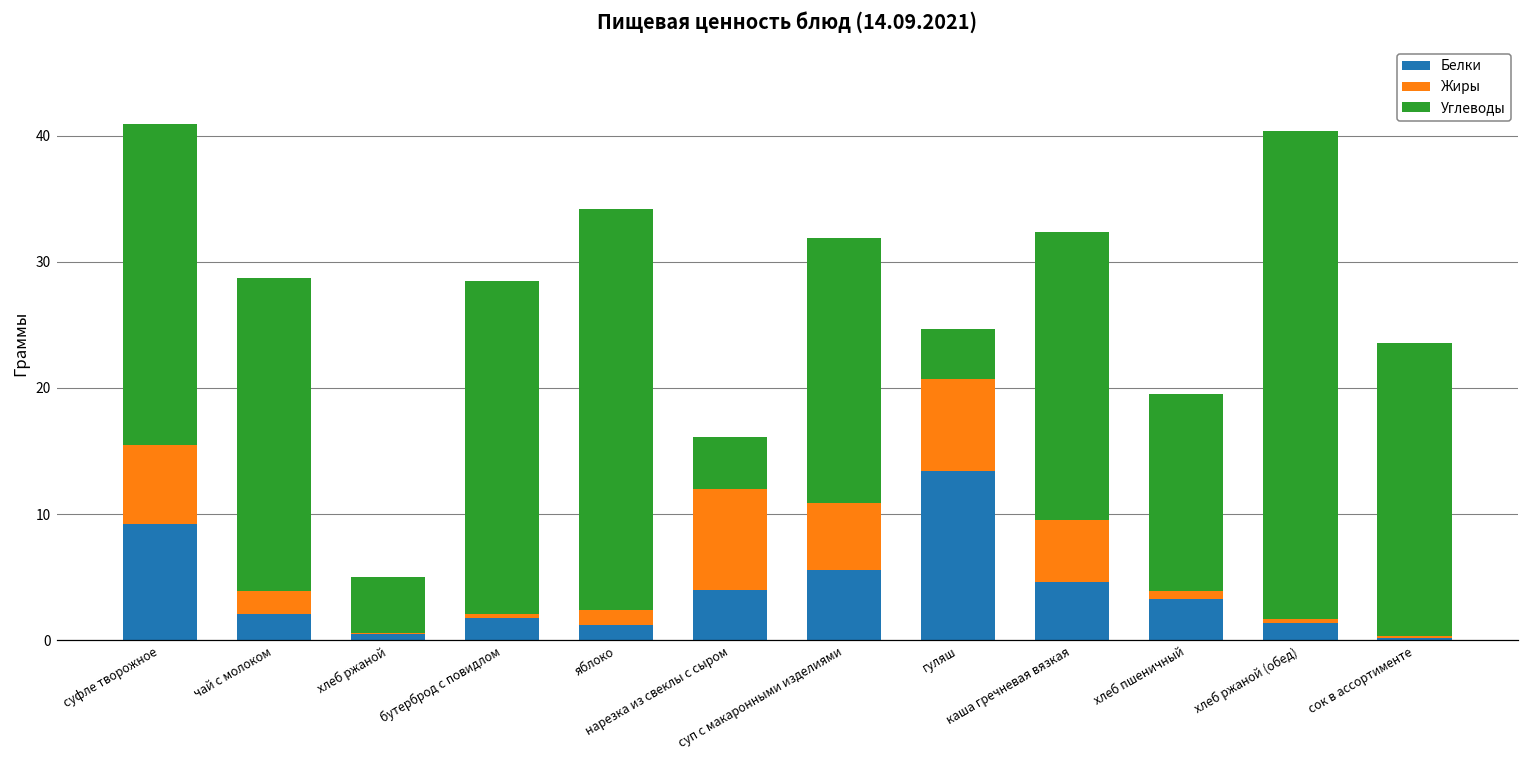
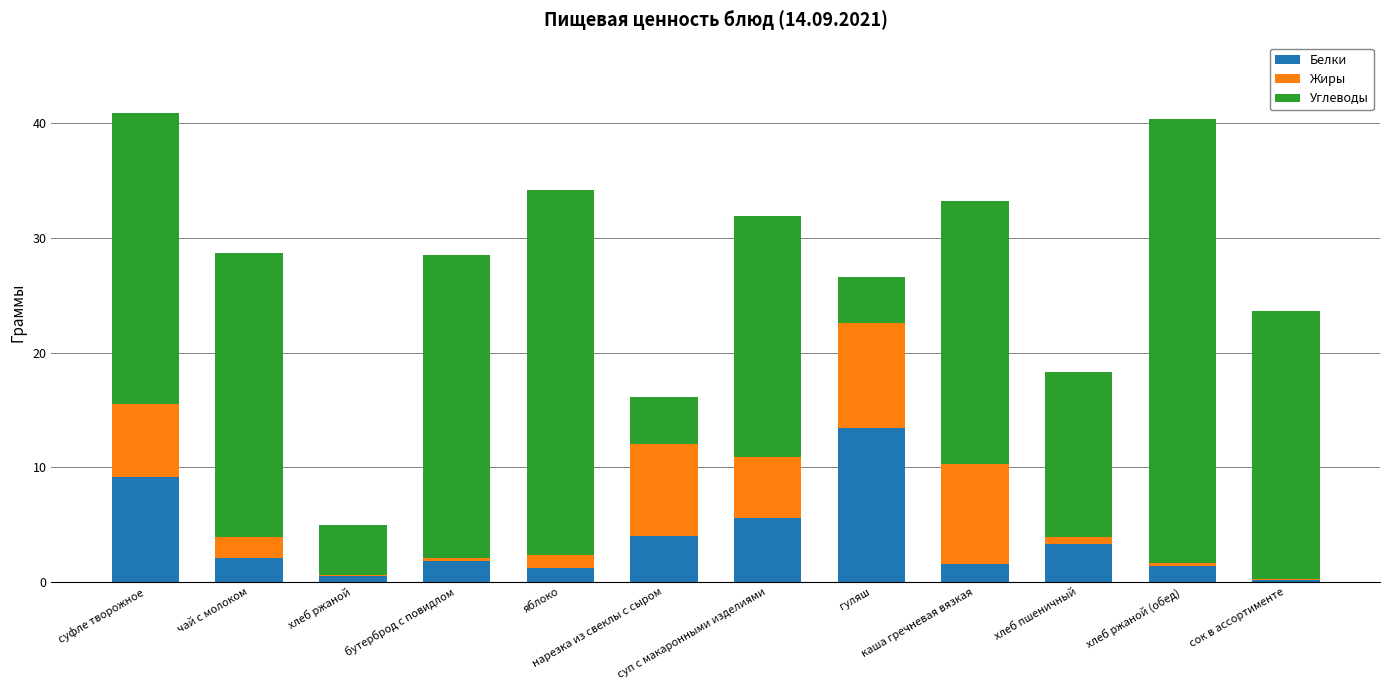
  {
    "Белки": {
      "суфле творожное": 9.2,
      "чай с молоком": 2.1,
      "хлеб ржаной": 0.5,
      "бутерброд с повидлом": 1.8,
      "яблоко": 1.2,
      "нарезка из свеклы с сыром": 4.0,
      "суп с макаронными изделиями": 5.6,
      "гуляш": 13.4,
-     "каша гречневая вязкая": 4.6,
+     "каша гречневая вязкая": 1.6,
      "хлеб пшеничный": 3.3,
      "хлеб ржаной (обед)": 1.4
    },
    "Жиры": {
      "суфле творожное": 6.3,
      "чай с молоком": 1.8,
      "бутерброд с повидлом": 0.3,
      "яблоко": 1.2,
      "нарезка из свеклы с сыром": 8.0,
      "суп с макаронными изделиями": 5.3,
-     "гуляш": 7.3,
-     "каша гречневая вязкая": 4.9,
+     "гуляш": 9.2,
+     "каша гречневая вязкая": 8.7,
      "хлеб пшеничный": 0.6,
      "хлеб ржаной (обед)": 0.3
    },
    "Углеводы": {
      "суфле творожное": 25.4,
      "чай с молоком": 24.8,
      "хлеб ржаной": 4.4,
      "бутерброд с повидлом": 26.4,
      "яблоко": 31.8,
      "нарезка из свеклы с сыром": 4.1,
      "суп с макаронными изделиями": 21.0,
      "гуляш": 4.0,
      "каша гречневая вязкая": 22.9,
-     "хлеб пшеничный": 15.6,
+     "хлеб пшеничный": 14.4,
      "хлеб ржаной (обед)": 38.7,
      "сок в ассортименте": 23.3
    }
  }
